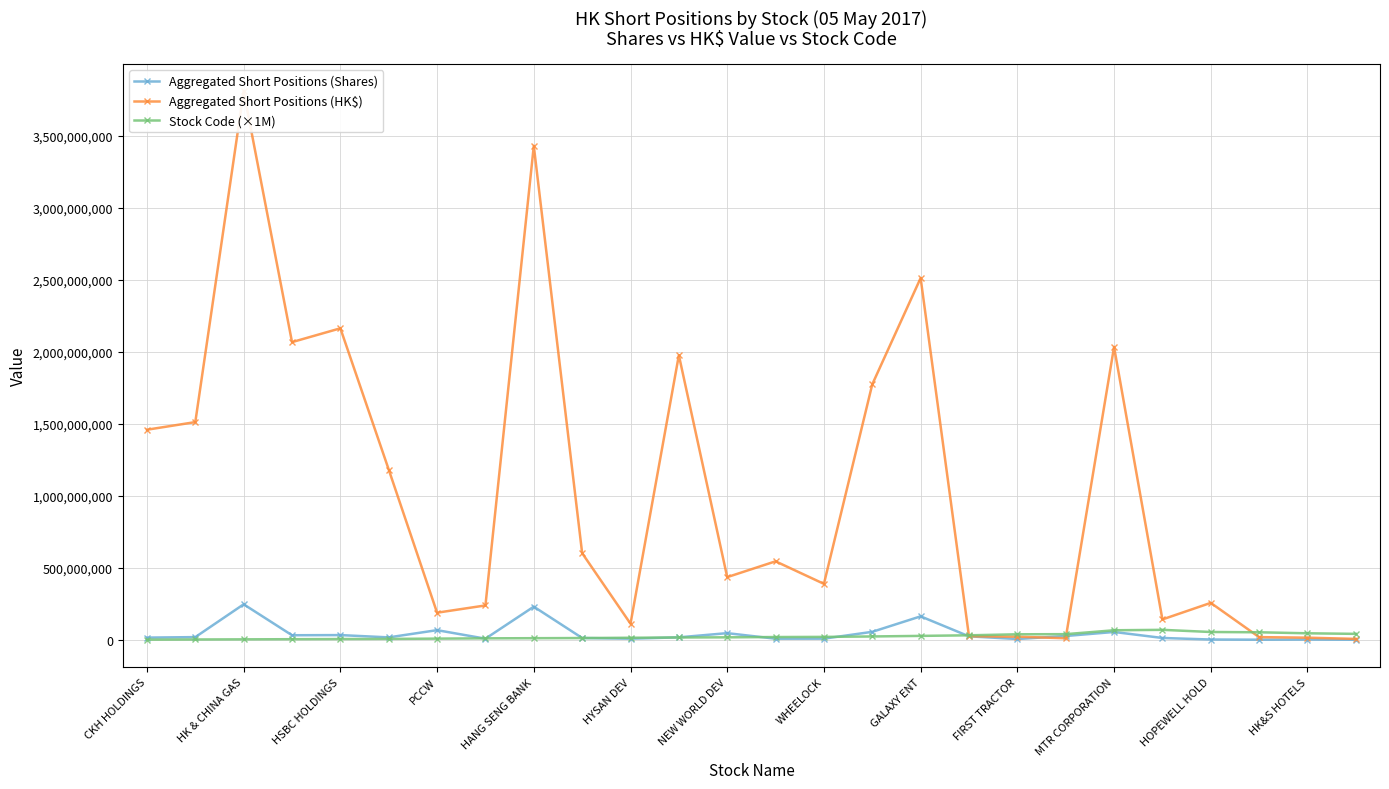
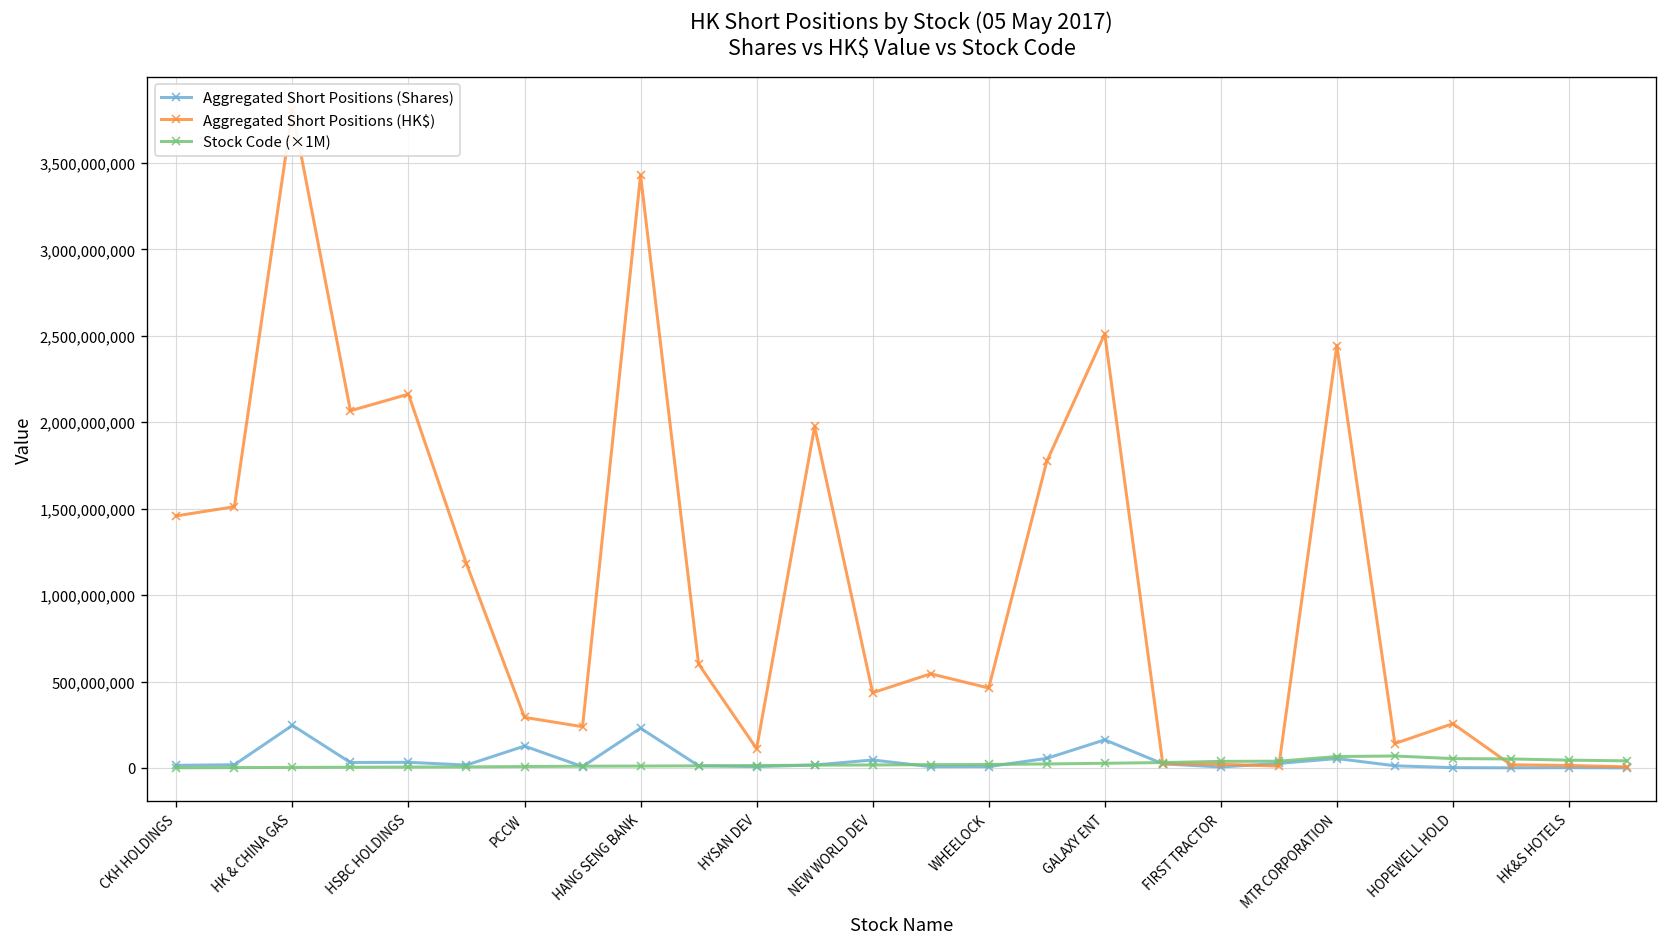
  {
    "Aggregated Short Positions (Shares)": {
      "HK & CHINA GAS": "250,000,000",
      "HSBC HOLDINGS": "30,000,000",
-     "PCCW": "70,000,000",
+     "PCCW": "130,000,000",
      "HANG SENG BANK": "230,000,000",
      "NEW WORLD DEV": "50,000,000",
      "GALAXY ENT": "160,000,000",
      "HOPEWELL HOLD": "0"
    },
    "Aggregated Short Positions (HK$)": {
      "CKH HOLDINGS": "1,460,000,000",
      "HSBC HOLDINGS": "2,160,000,000",
-     "PCCW": "190,000,000",
+     "PCCW": "290,000,000",
      "HANG SENG BANK": "3,430,000,000",
      "HYSAN DEV": "110,000,000",
      "NEW WORLD DEV": "430,000,000",
-     "WHEELOCK": "390,000,000",
+     "WHEELOCK": "460,000,000",
      "GALAXY ENT": "2,510,000,000",
-     "MTR CORPORATION": "2,030,000,000",
+     "MTR CORPORATION": "2,440,000,000",
      "HOPEWELL HOLD": "260,000,000"
    },
    "Stock Code (×1M)": {
      "HK & CHINA GAS": "0",
      "HSBC HOLDINGS": "10,000,000",
      "PCCW": "10,000,000",
      "HANG SENG BANK": "10,000,000",
      "NEW WORLD DEV": "20,000,000",
      "GALAXY ENT": "30,000,000",
      "HOPEWELL HOLD": "50,000,000",
      "HK&S HOTELS": "50,000,000"
    }
  }
